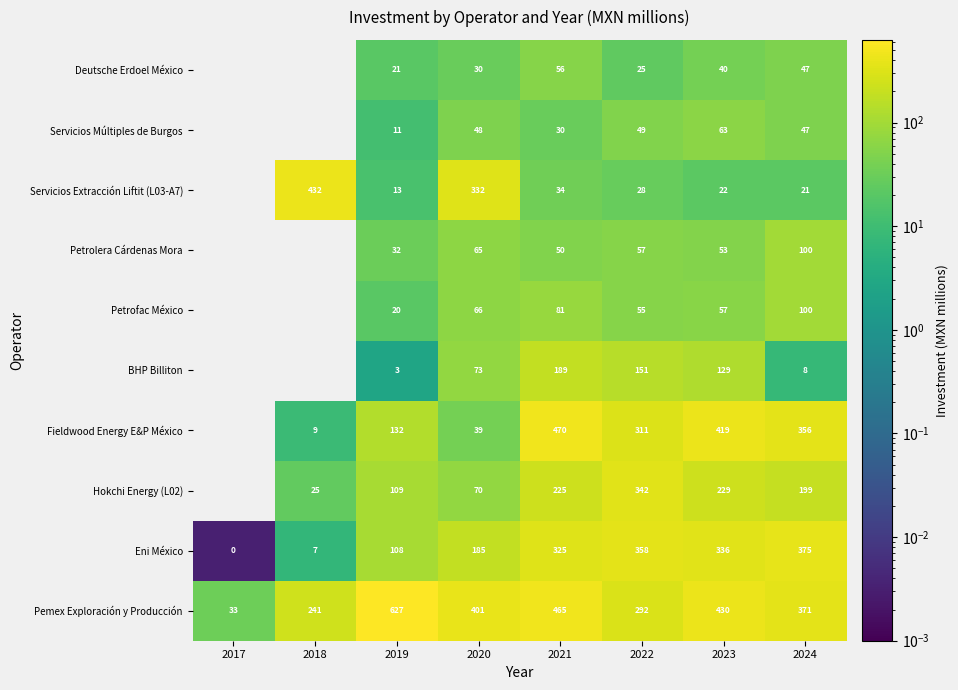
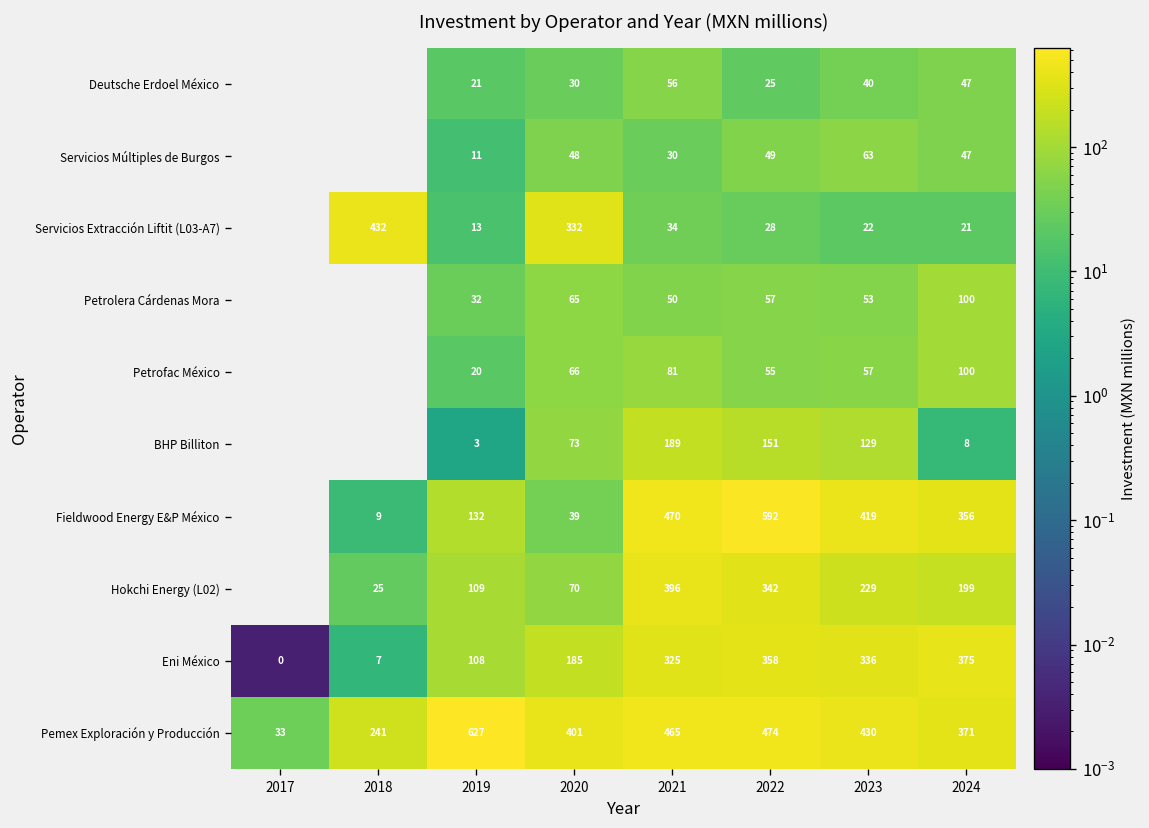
  {
    "Deutsche Erdoel México": {
      "2019": 21,
      "2020": 30,
      "2021": 56,
      "2022": 25,
      "2023": 40,
      "2024": 47
    },
    "Servicios Múltiples de Burgos": {
      "2019": 11,
      "2020": 48,
      "2021": 30,
      "2022": 49,
      "2023": 63,
      "2024": 47
    },
    "Servicios Extracción Liftit (L03-A7)": {
      "2018": 432,
      "2019": 13,
      "2020": 332,
      "2021": 34,
      "2022": 28,
      "2023": 22,
      "2024": 21
    },
    "Petrolera Cárdenas Mora": {
      "2019": 32,
      "2020": 65,
      "2021": 50,
      "2022": 57,
      "2023": 53,
      "2024": 100
    },
    "Petrofac México": {
      "2019": 20,
      "2020": 66,
      "2021": 81,
      "2022": 55,
      "2023": 57,
      "2024": 100
    },
    "BHP Billiton": {
      "2019": 3,
      "2020": 73,
      "2021": 189,
      "2022": 151,
      "2023": 129,
      "2024": 8
    },
    "Fieldwood Energy E&P México": {
      "2018": 9,
      "2019": 132,
      "2020": 39,
      "2021": 470,
-     "2022": 311,
+     "2022": 592,
      "2023": 419,
      "2024": 356
    },
    "Hokchi Energy (L02)": {
      "2018": 25,
      "2019": 109,
      "2020": 70,
-     "2021": 225,
+     "2021": 396,
      "2022": 342,
      "2023": 229,
      "2024": 199
    },
    "Eni México": {
      "2017": 0,
      "2018": 7,
      "2019": 108,
      "2020": 185,
      "2021": 325,
      "2022": 358,
      "2023": 336,
      "2024": 375
    },
    "Pemex Exploración y Producción": {
      "2017": 33,
      "2018": 241,
      "2019": 627,
      "2020": 401,
      "2021": 465,
-     "2022": 292,
+     "2022": 474,
      "2023": 430,
      "2024": 371
    }
  }
